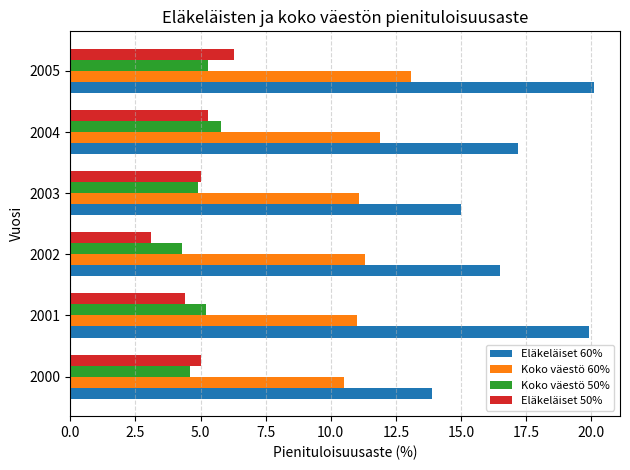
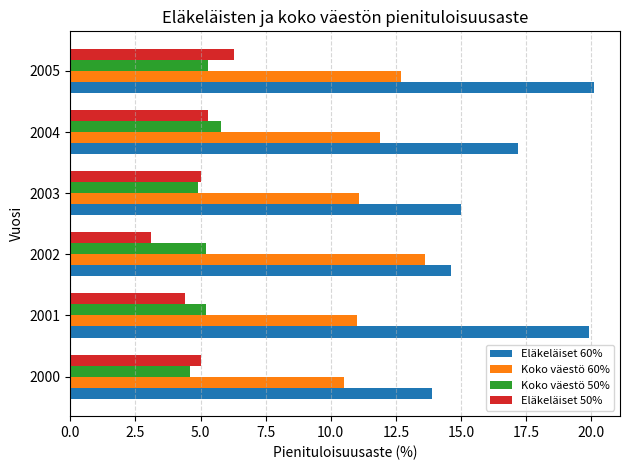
  {
    "Eläkeläiset 60%": {
      "2005": 20.1,
      "2004": 17.2,
      "2003": 15.0,
-     "2002": 16.5,
+     "2002": 14.6,
      "2001": 19.9,
      "2000": 13.9
    },
    "Koko väestö 60%": {
-     "2005": 13.1,
+     "2005": 12.7,
      "2004": 11.9,
      "2003": 11.1,
-     "2002": 11.3,
+     "2002": 13.6,
      "2001": 11.0,
      "2000": 10.5
    },
    "Koko väestö 50%": {
      "2005": 5.3,
      "2004": 5.8,
      "2003": 4.9,
-     "2002": 4.3,
+     "2002": 5.2,
      "2001": 5.2,
      "2000": 4.6
    },
    "Eläkeläiset 50%": {
      "2005": 6.3,
      "2004": 5.3,
      "2003": 5.0,
      "2002": 3.1,
      "2001": 4.4,
      "2000": 5.0
    }
  }
